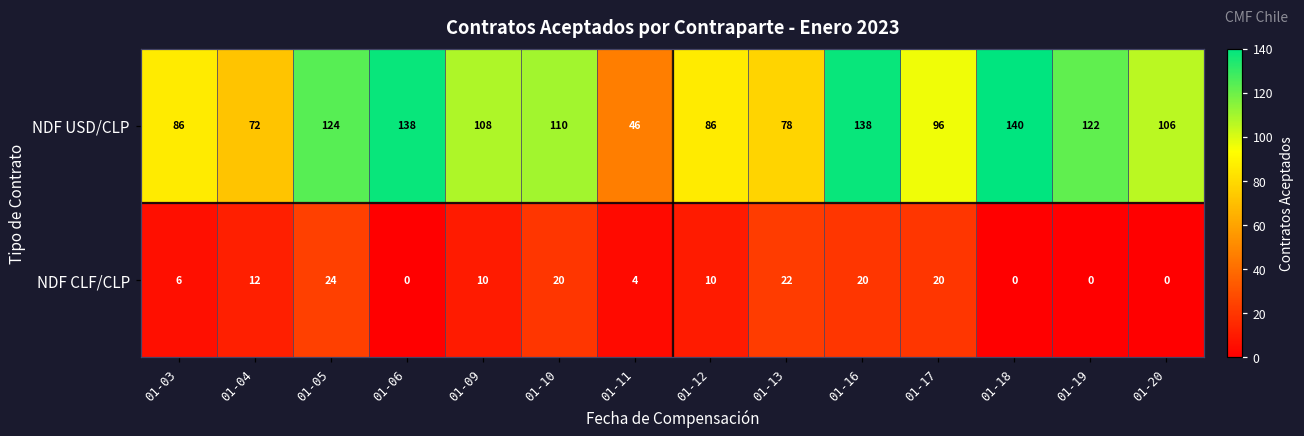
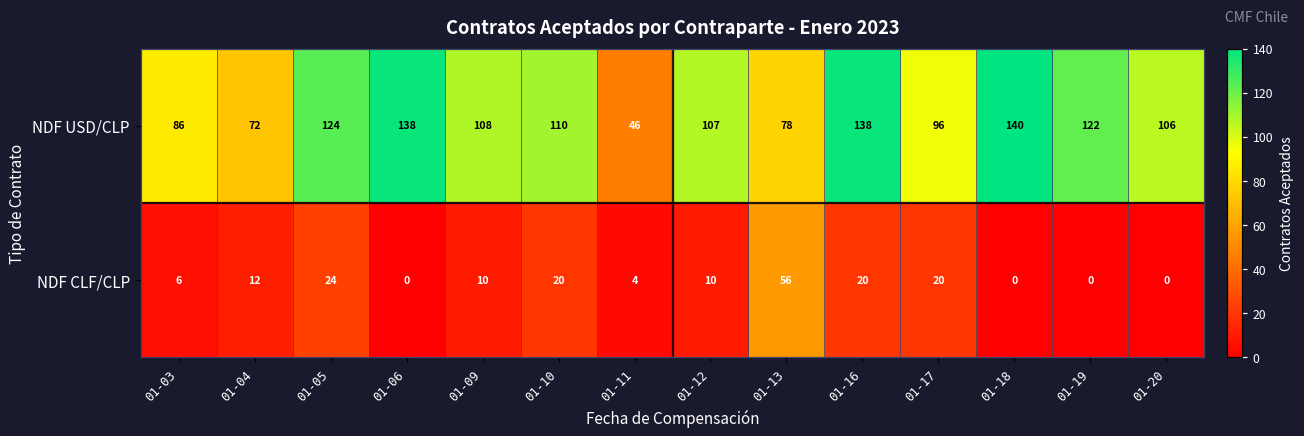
  {
    "NDF USD/CLP": {
      "01-03": 86,
      "01-04": 72,
      "01-05": 124,
      "01-06": 138,
      "01-09": 108,
      "01-10": 110,
      "01-11": 46,
-     "01-12": 86,
+     "01-12": 107,
      "01-13": 78,
      "01-16": 138,
      "01-17": 96,
      "01-18": 140,
      "01-19": 122,
      "01-20": 106
    },
    "NDF CLF/CLP": {
      "01-03": 6,
      "01-04": 12,
      "01-05": 24,
      "01-06": 0,
      "01-09": 10,
      "01-10": 20,
      "01-11": 4,
      "01-12": 10,
-     "01-13": 22,
+     "01-13": 56,
      "01-16": 20,
      "01-17": 20,
      "01-18": 0,
      "01-19": 0,
      "01-20": 0
    }
  }
